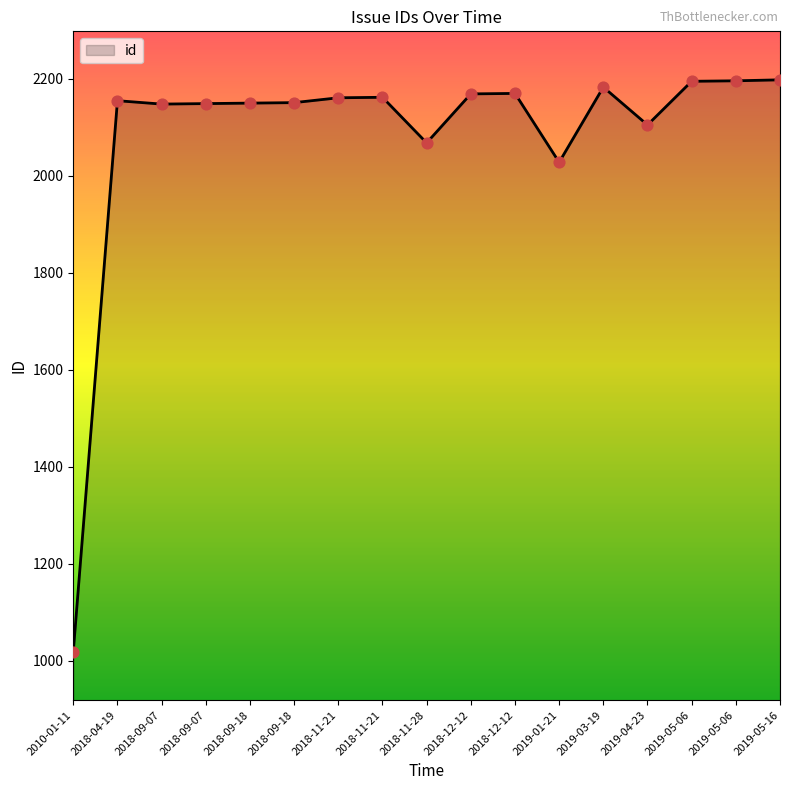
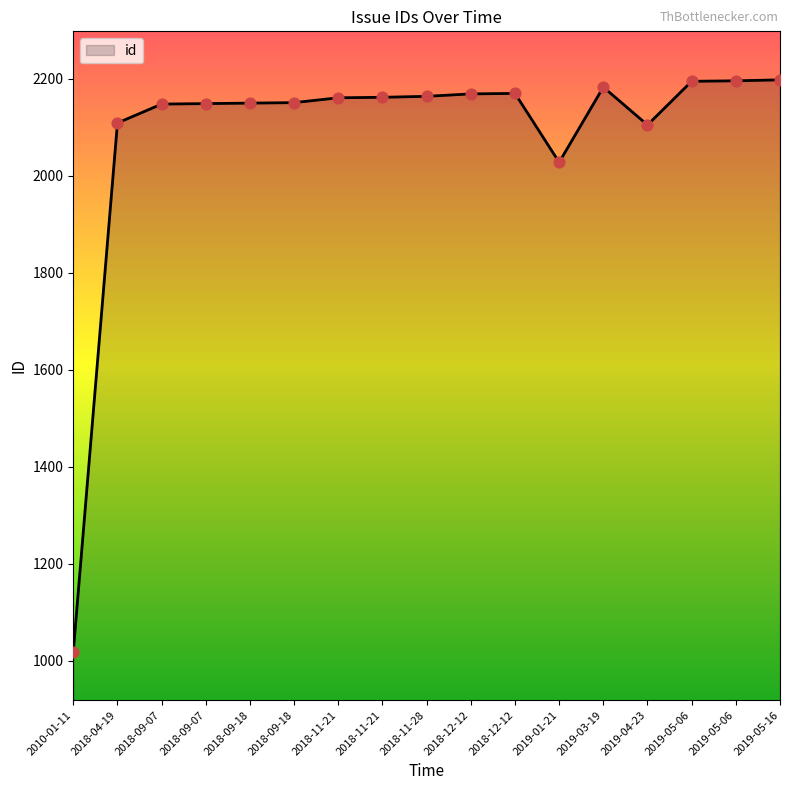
  {
    "2010-01-11": 1020,
-   "2018-04-19": 2160,
-   "2018-11-28": 2070,
+   "2018-04-19": 2110,
+   "2018-11-28": 2160,
    "2019-01-21": 2030,
    "2019-03-19": 2180,
    "2019-04-23": 2110,
    "2019-05-16": 2200
  }
